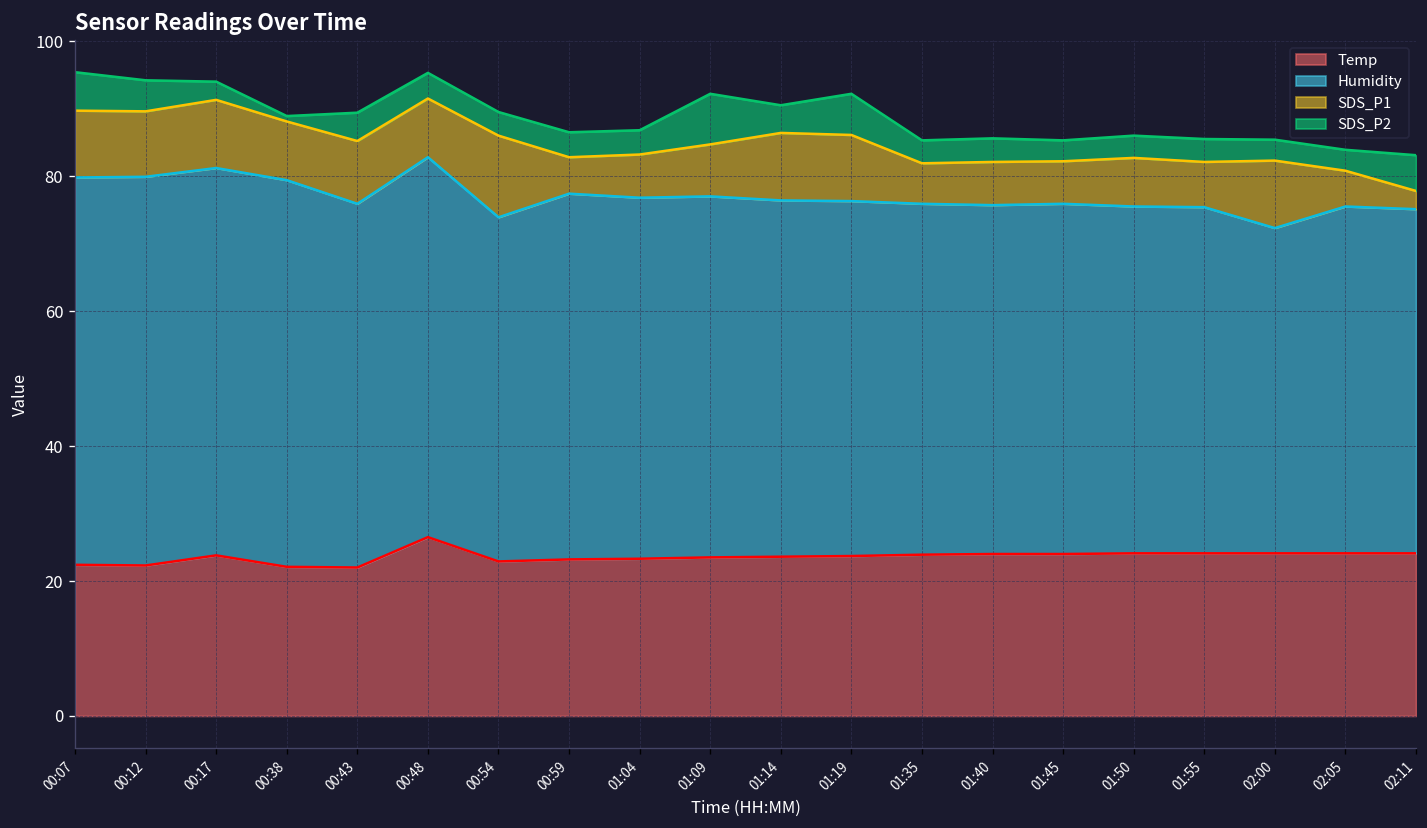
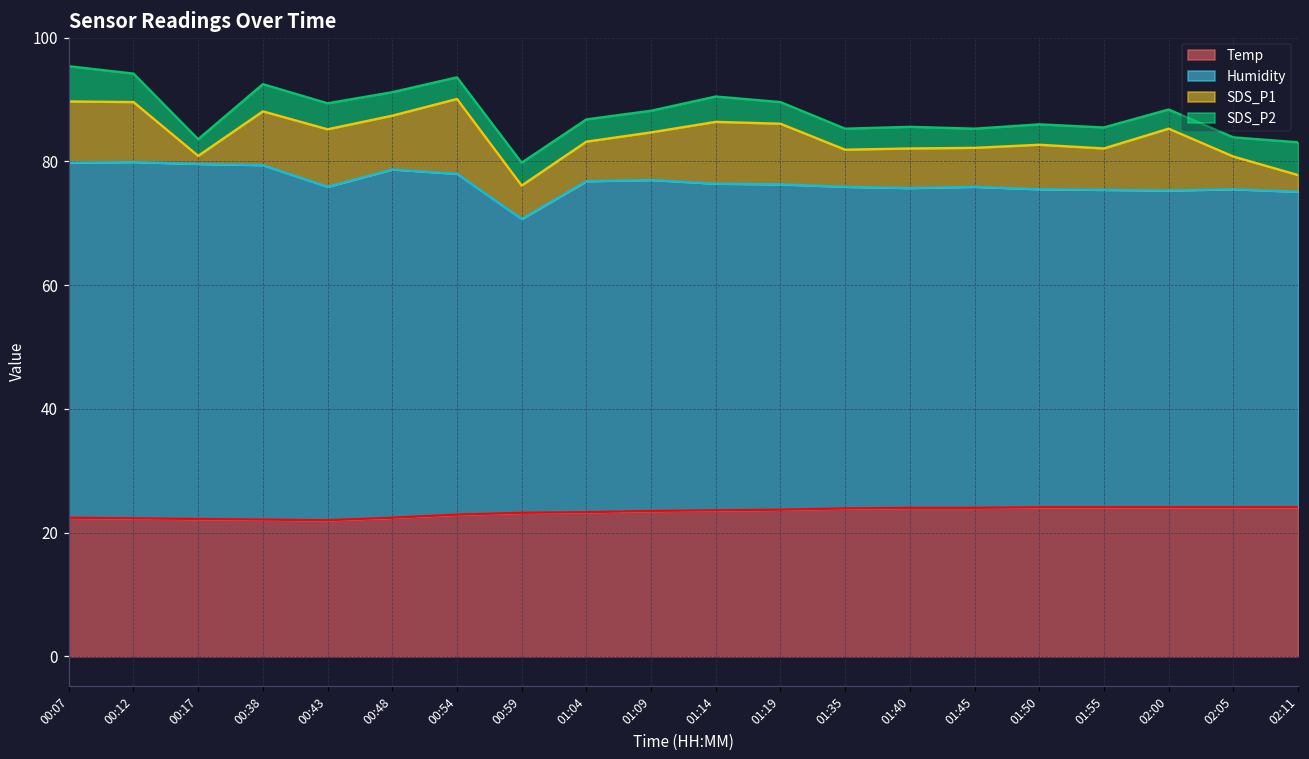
  {
    "Temp": {
      "00:07": 22,
      "00:12": 22,
-     "00:17": 24,
+     "00:17": 22,
      "00:38": 22,
      "00:43": 22,
-     "00:48": 27,
+     "00:48": 22,
      "00:54": 23,
      "00:59": 23,
      "01:04": 23,
      "01:09": 24,
      "01:14": 24,
      "01:19": 24,
      "01:35": 24,
      "01:40": 24,
      "01:45": 24,
      "01:50": 24,
      "01:55": 24,
      "02:00": 24,
      "02:05": 24,
      "02:11": 24
    },
    "Humidity": {
      "00:07": 57,
      "00:12": 58,
      "00:17": 57,
      "00:38": 57,
      "00:43": 54,
      "00:48": 56,
-     "00:54": 51,
-     "00:59": 54,
+     "00:54": 55,
+     "00:59": 48,
      "01:04": 54,
      "01:09": 54,
      "01:14": 53,
      "01:19": 53,
      "01:35": 52,
      "01:40": 52,
      "01:45": 52,
      "01:50": 51,
      "01:55": 51,
-     "02:00": 48,
+     "02:00": 51,
      "02:05": 51,
      "02:11": 51
    },
    "SDS_P1": {
      "00:07": 10,
      "00:12": 10,
-     "00:17": 10,
+     "00:17": 1,
      "00:38": 9,
      "00:43": 9,
      "00:48": 9,
      "00:54": 12,
      "00:59": 5,
      "01:04": 6,
      "01:09": 8,
      "01:14": 10,
      "01:19": 10,
      "01:35": 6,
      "01:40": 6,
      "01:45": 6,
      "01:50": 7,
      "01:55": 7,
      "02:00": 10,
      "02:05": 5,
      "02:11": 3
    },
    "SDS_P2": {
      "00:07": 6,
      "00:12": 5,
      "00:17": 3,
-     "00:38": 1,
+     "00:38": 4,
      "00:43": 4,
      "00:48": 4,
      "00:54": 4,
      "00:59": 4,
      "01:04": 4,
-     "01:09": 8,
+     "01:09": 4,
      "01:14": 4,
-     "01:19": 6,
+     "01:19": 4,
      "01:35": 3,
      "01:40": 4,
      "01:45": 3,
      "01:50": 3,
      "01:55": 3,
      "02:00": 3,
      "02:05": 3,
      "02:11": 5
    }
  }
